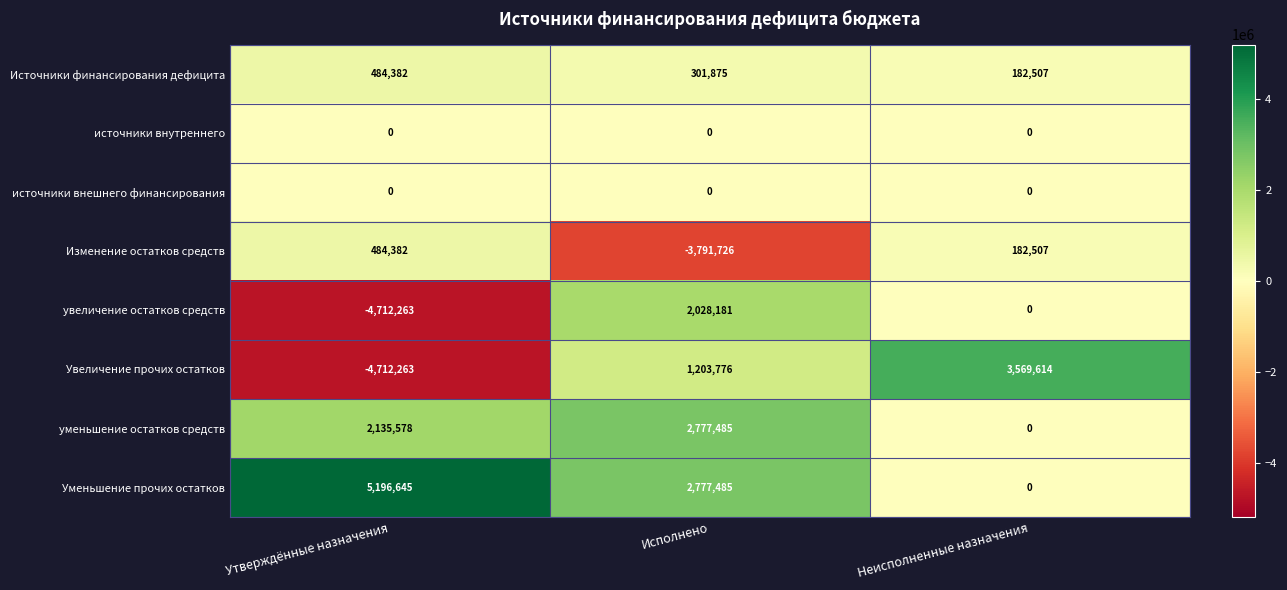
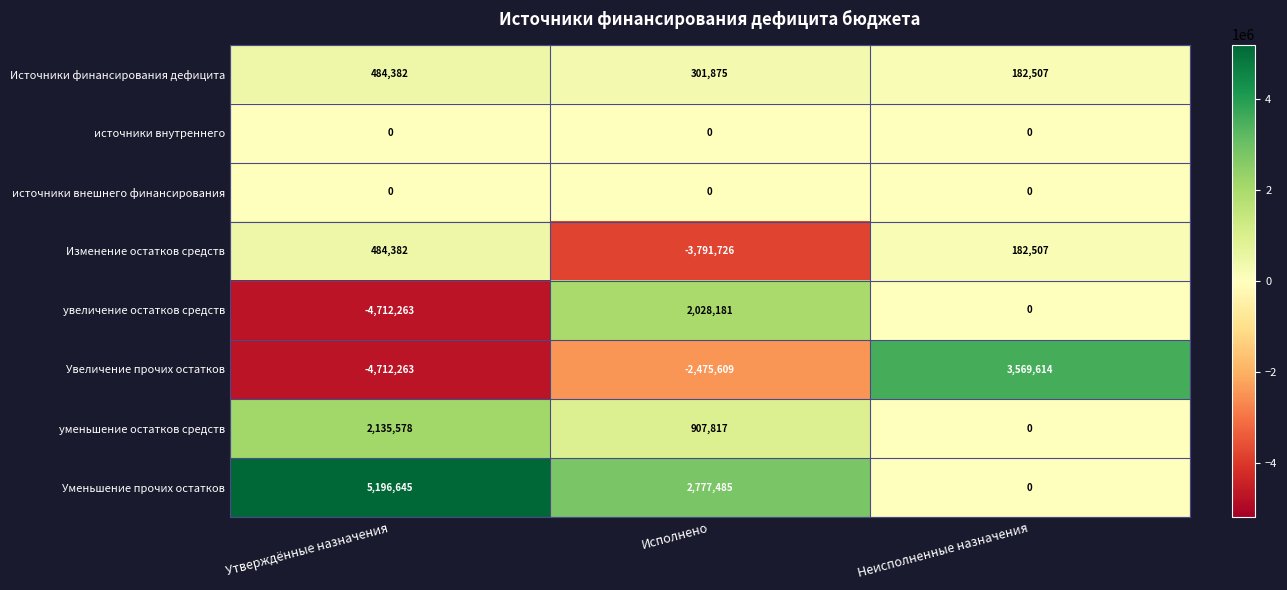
  {
    "Источники финансирования дефицита": {
      "Утверждённые назначения": "484,382",
      "Исполнено": "301,875",
      "Неисполненные назначения": "182,507"
    },
    "источники внутреннего": {
      "Утверждённые назначения": "0",
      "Исполнено": "0",
      "Неисполненные назначения": "0"
    },
    "источники внешнего финансирования": {
      "Утверждённые назначения": "0",
      "Исполнено": "0",
      "Неисполненные назначения": "0"
    },
    "Изменение остатков средств": {
      "Утверждённые назначения": "484,382",
      "Исполнено": "-3,791,726",
      "Неисполненные назначения": "182,507"
    },
    "увеличение остатков средств": {
      "Утверждённые назначения": "-4,712,263",
      "Исполнено": "2,028,181",
      "Неисполненные назначения": "0"
    },
    "Увеличение прочих остатков": {
      "Утверждённые назначения": "-4,712,263",
-     "Исполнено": "1,203,776",
+     "Исполнено": "-2,475,609",
      "Неисполненные назначения": "3,569,614"
    },
    "уменьшение остатков средств": {
      "Утверждённые назначения": "2,135,578",
-     "Исполнено": "2,777,485",
+     "Исполнено": "907,817",
      "Неисполненные назначения": "0"
    },
    "Уменьшение прочих остатков": {
      "Утверждённые назначения": "5,196,645",
      "Исполнено": "2,777,485",
      "Неисполненные назначения": "0"
    }
  }
